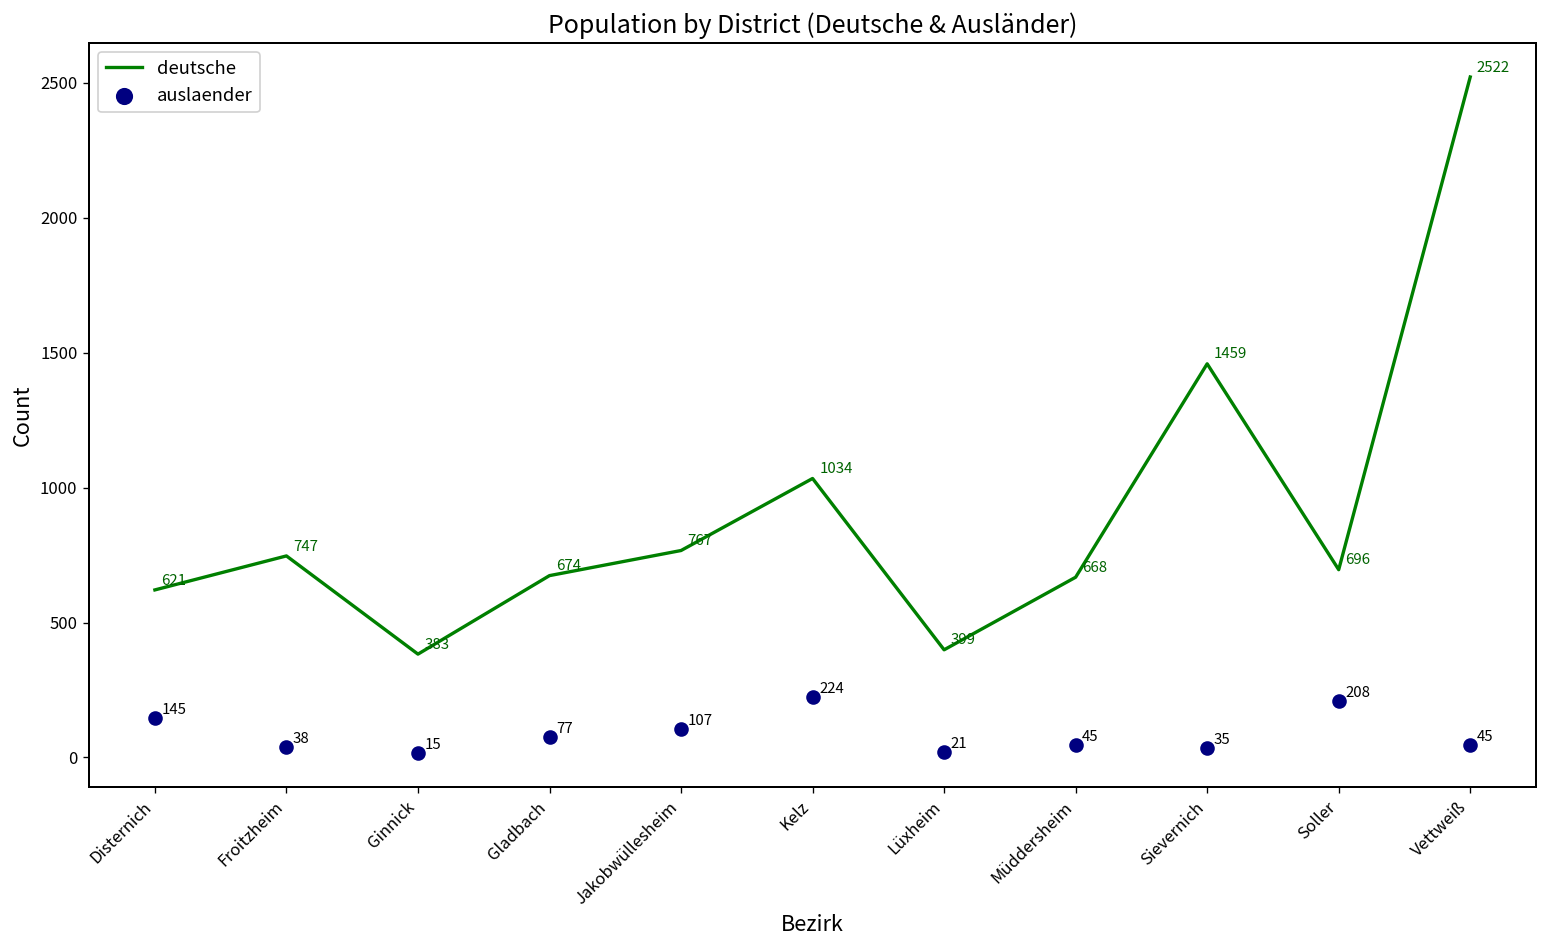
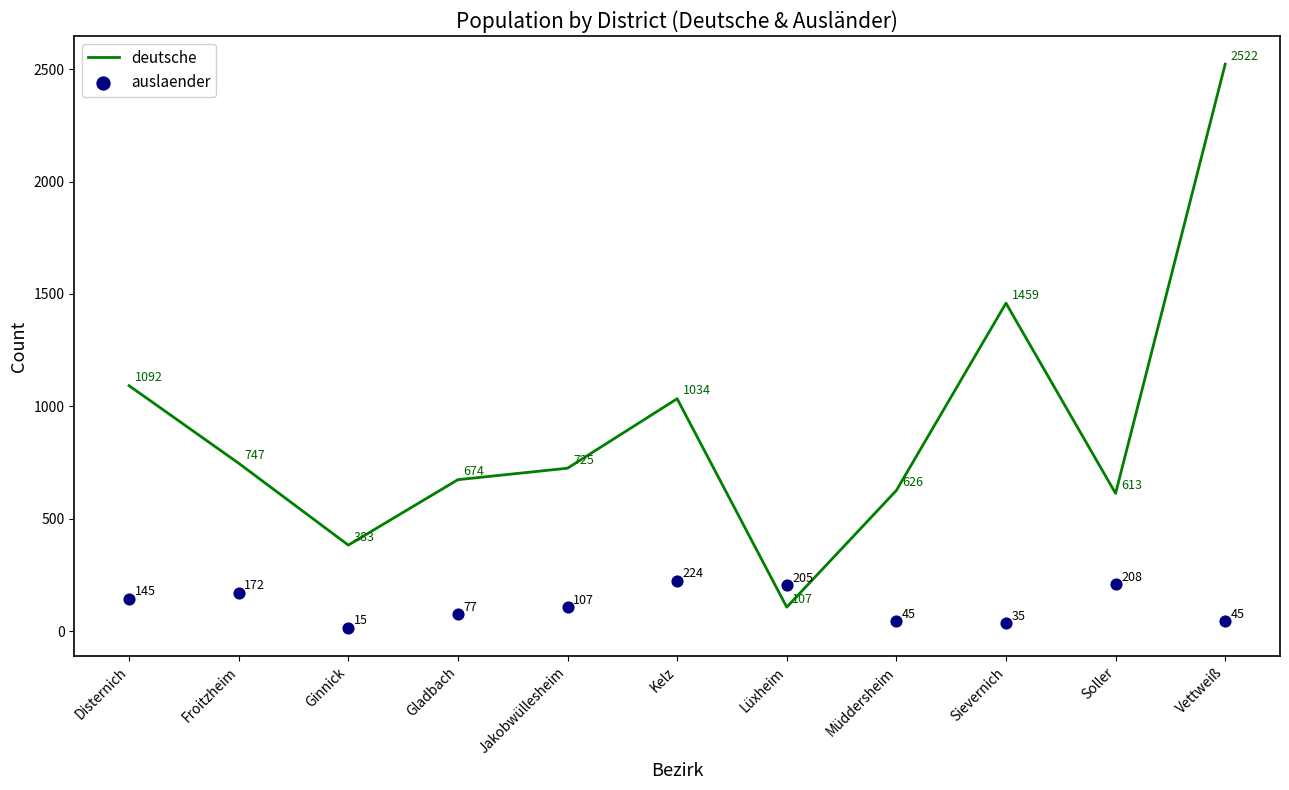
  {
    "deutsche": {
-     "Disternich": 621,
+     "Disternich": 1092,
      "Froitzheim": 747,
      "Ginnick": 383,
      "Gladbach": 674,
-     "Jakobwüllesheim": 767,
+     "Jakobwüllesheim": 725,
      "Kelz": 1034,
-     "Lüxheim": 399,
-     "Müddersheim": 668,
+     "Lüxheim": 107,
+     "Müddersheim": 626,
      "Sievernich": 1459,
-     "Soller": 696,
+     "Soller": 613,
      "Vettweiß": 2522
    },
    "auslaender": {
-     "Froitzheim": 38,
-     "Lüxheim": 21
+     "Froitzheim": 172,
+     "Lüxheim": 205
    }
  }
